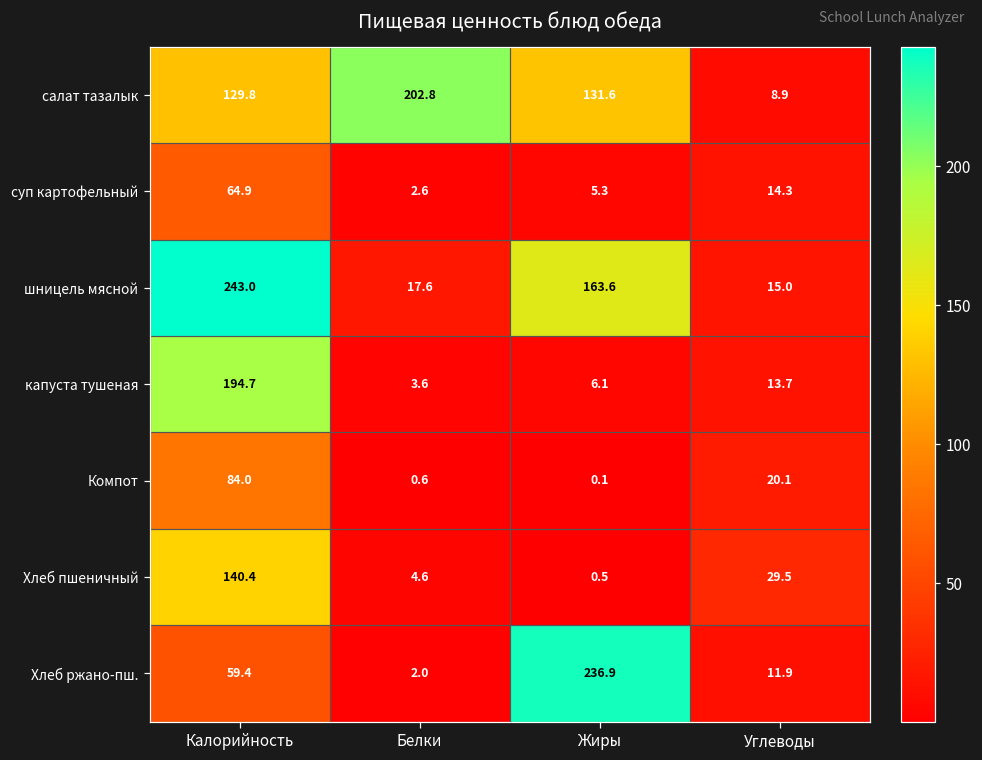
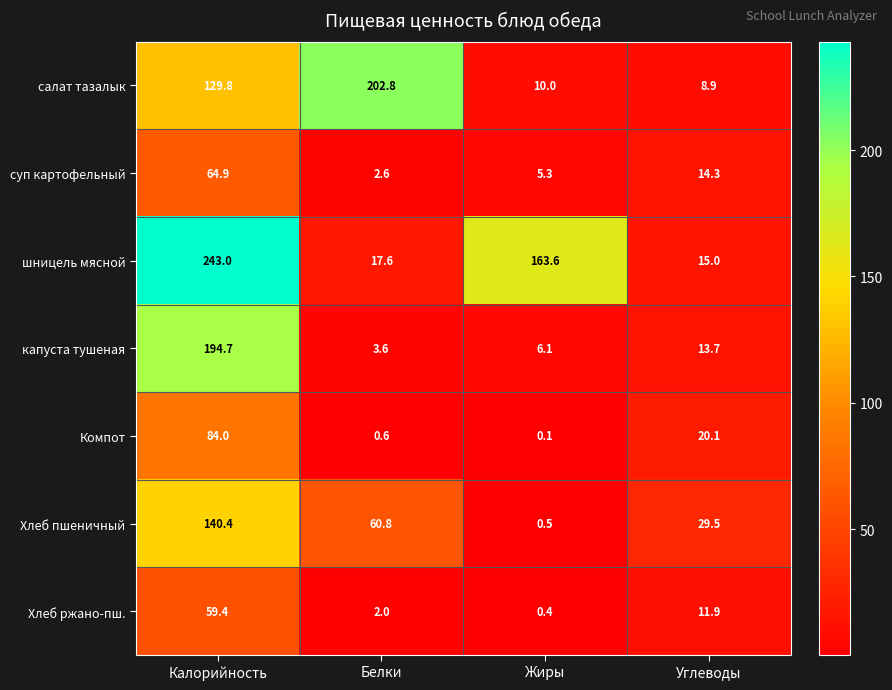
  {
    "салат тазалык": {
      "Калорийность": 129.8,
      "Белки": 202.8,
-     "Жиры": 131.6,
+     "Жиры": 10.0,
      "Углеводы": 8.9
    },
    "суп картофельный": {
      "Калорийность": 64.9,
      "Белки": 2.6,
      "Жиры": 5.3,
      "Углеводы": 14.3
    },
    "шницель мясной": {
      "Калорийность": 243.0,
      "Белки": 17.6,
      "Жиры": 163.6,
      "Углеводы": 15.0
    },
    "капуста тушеная": {
      "Калорийность": 194.7,
      "Белки": 3.6,
      "Жиры": 6.1,
      "Углеводы": 13.7
    },
    "Компот": {
      "Калорийность": 84.0,
      "Белки": 0.6,
      "Жиры": 0.1,
      "Углеводы": 20.1
    },
    "Хлеб пшеничный": {
      "Калорийность": 140.4,
-     "Белки": 4.6,
+     "Белки": 60.8,
      "Жиры": 0.5,
      "Углеводы": 29.5
    },
    "Хлеб ржано-пш.": {
      "Калорийность": 59.4,
      "Белки": 2.0,
-     "Жиры": 236.9,
+     "Жиры": 0.4,
      "Углеводы": 11.9
    }
  }
